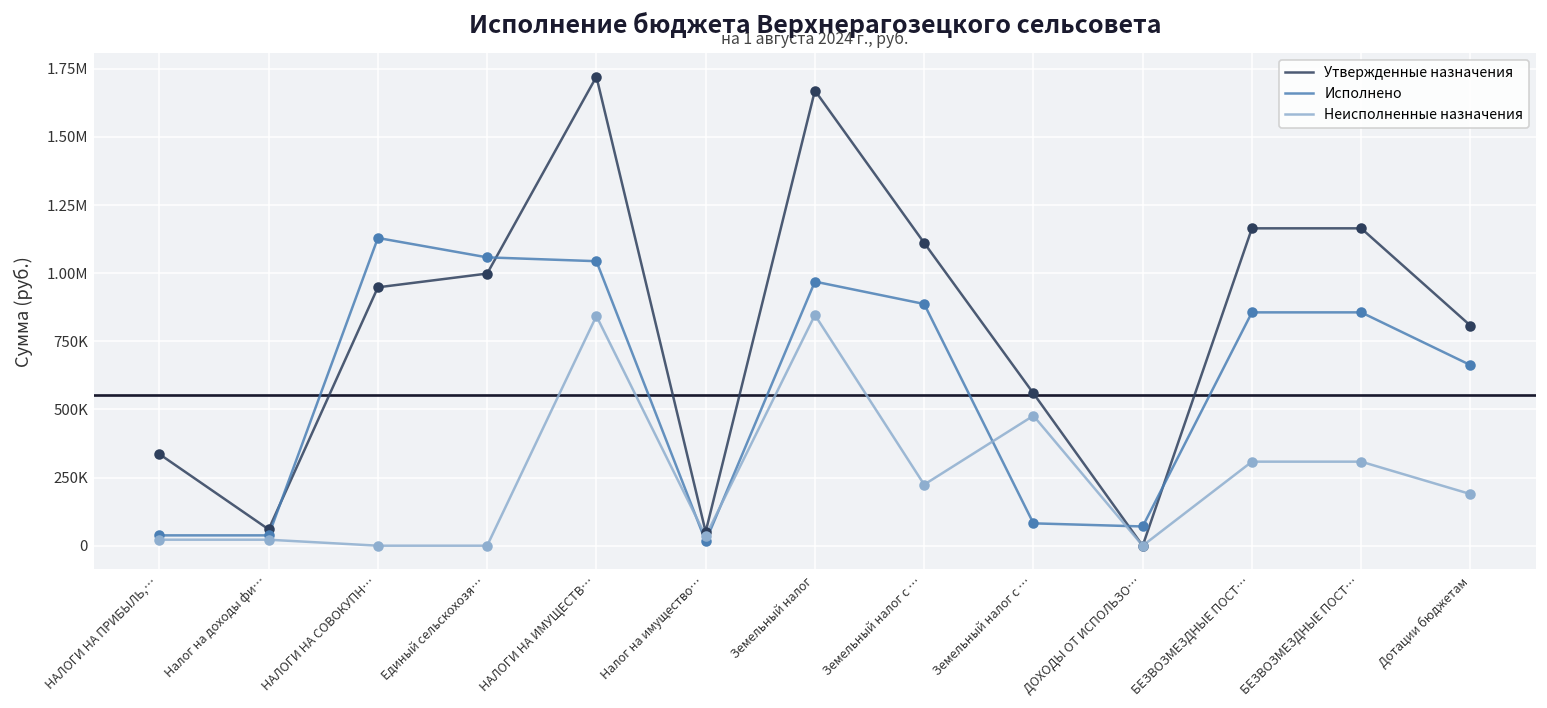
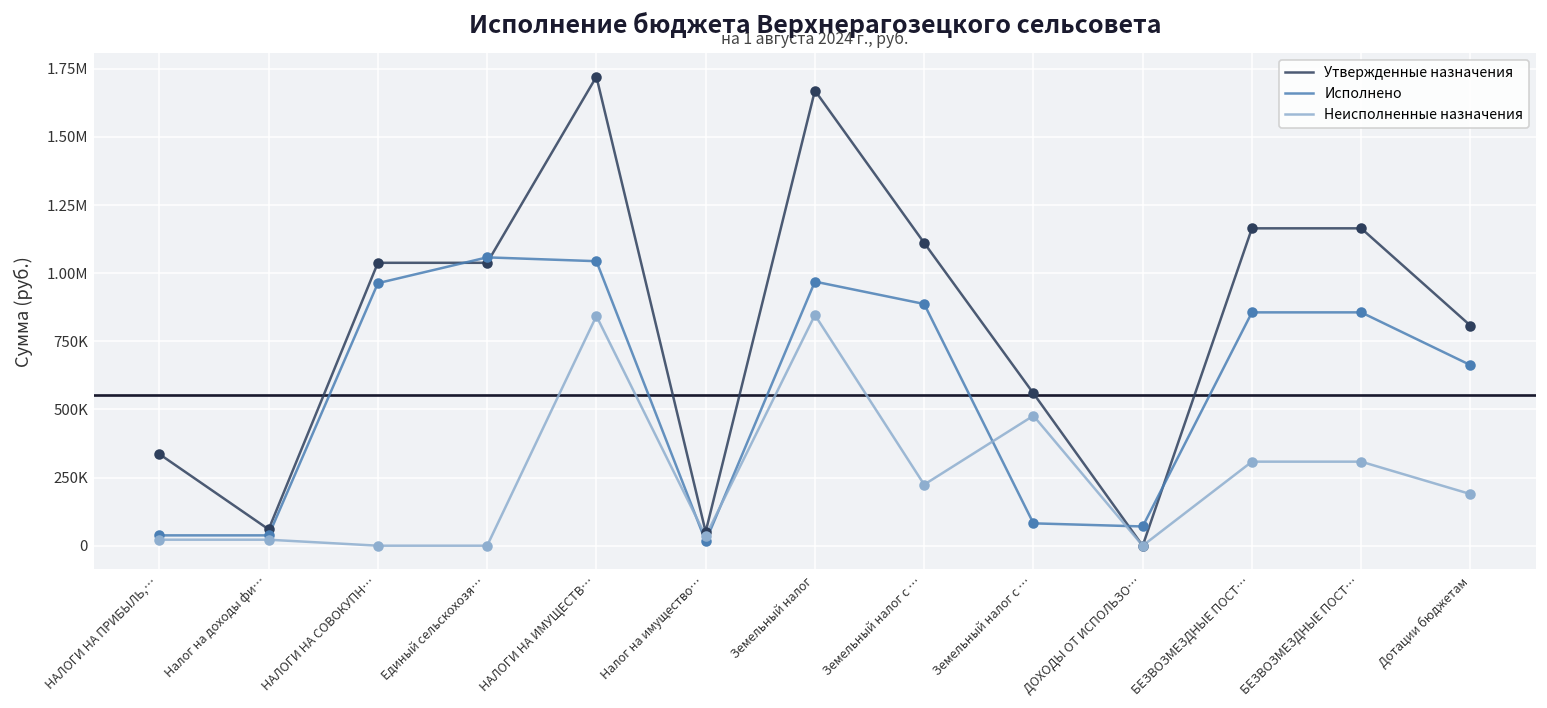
  {
    "Утвержденные назначения": {
      "НАЛОГИ НА ПРИБЫЛЬ,…": 340000,
      "Налог на доходы фи…": 60000,
-     "НАЛОГИ НА СОВОКУПН…": 950000,
-     "Единый сельскохозя…": 1000000,
+     "НАЛОГИ НА СОВОКУПН…": 1040000,
+     "Единый сельскохозя…": 1040000,
      "НАЛОГИ НА ИМУЩЕСТВ…": 1720000,
      "Налог на имущество…": 50000,
      "Земельный налог": 1670000,
      "Дотации бюджетам": 810000
    },
    "Исполнено": {
      "НАЛОГИ НА ПРИБЫЛЬ,…": 40000,
      "Налог на доходы фи…": 40000,
-     "НАЛОГИ НА СОВОКУПН…": 1130000,
+     "НАЛОГИ НА СОВОКУПН…": 960000,
      "Единый сельскохозя…": 1060000,
      "НАЛОГИ НА ИМУЩЕСТВ…": 1040000,
      "Налог на имущество…": 20000,
      "Земельный налог": 970000,
      "ДОХОДЫ ОТ ИСПОЛЬЗО…": 70000,
      "Дотации бюджетам": 660000
    },
    "Неисполненные назначения": {
      "НАЛОГИ НА ПРИБЫЛЬ,…": 20000,
      "Налог на доходы фи…": 20000,
      "НАЛОГИ НА СОВОКУПН…": 0,
      "Единый сельскохозя…": 0,
      "НАЛОГИ НА ИМУЩЕСТВ…": 840000,
      "Налог на имущество…": 40000,
      "Земельный налог": 850000,
      "Дотации бюджетам": 190000
    }
  }
